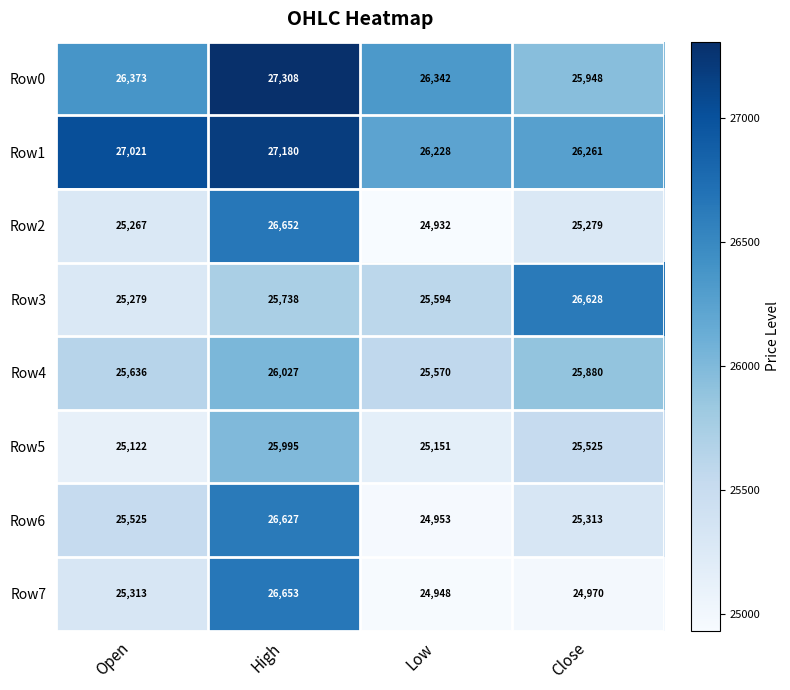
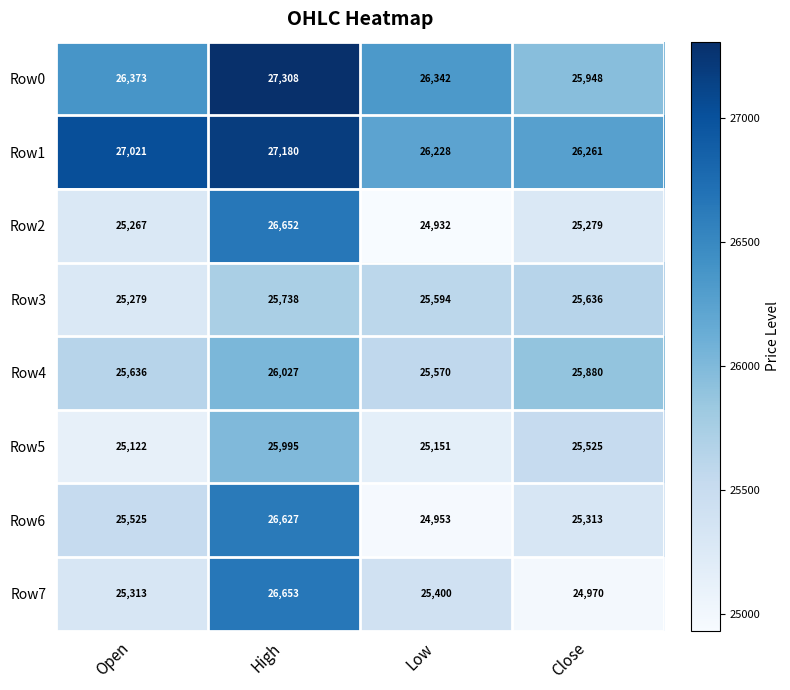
  {
    "Row0": {
      "Open": "26,373",
      "High": "27,308",
      "Low": "26,342",
      "Close": "25,948"
    },
    "Row1": {
      "Open": "27,021",
      "High": "27,180",
      "Low": "26,228",
      "Close": "26,261"
    },
    "Row2": {
      "Open": "25,267",
      "High": "26,652",
      "Low": "24,932",
      "Close": "25,279"
    },
    "Row3": {
      "Open": "25,279",
      "High": "25,738",
      "Low": "25,594",
-     "Close": "26,628"
+     "Close": "25,636"
    },
    "Row4": {
      "Open": "25,636",
      "High": "26,027",
      "Low": "25,570",
      "Close": "25,880"
    },
    "Row5": {
      "Open": "25,122",
      "High": "25,995",
      "Low": "25,151",
      "Close": "25,525"
    },
    "Row6": {
      "Open": "25,525",
      "High": "26,627",
      "Low": "24,953",
      "Close": "25,313"
    },
    "Row7": {
      "Open": "25,313",
      "High": "26,653",
-     "Low": "24,948",
+     "Low": "25,400",
      "Close": "24,970"
    }
  }
